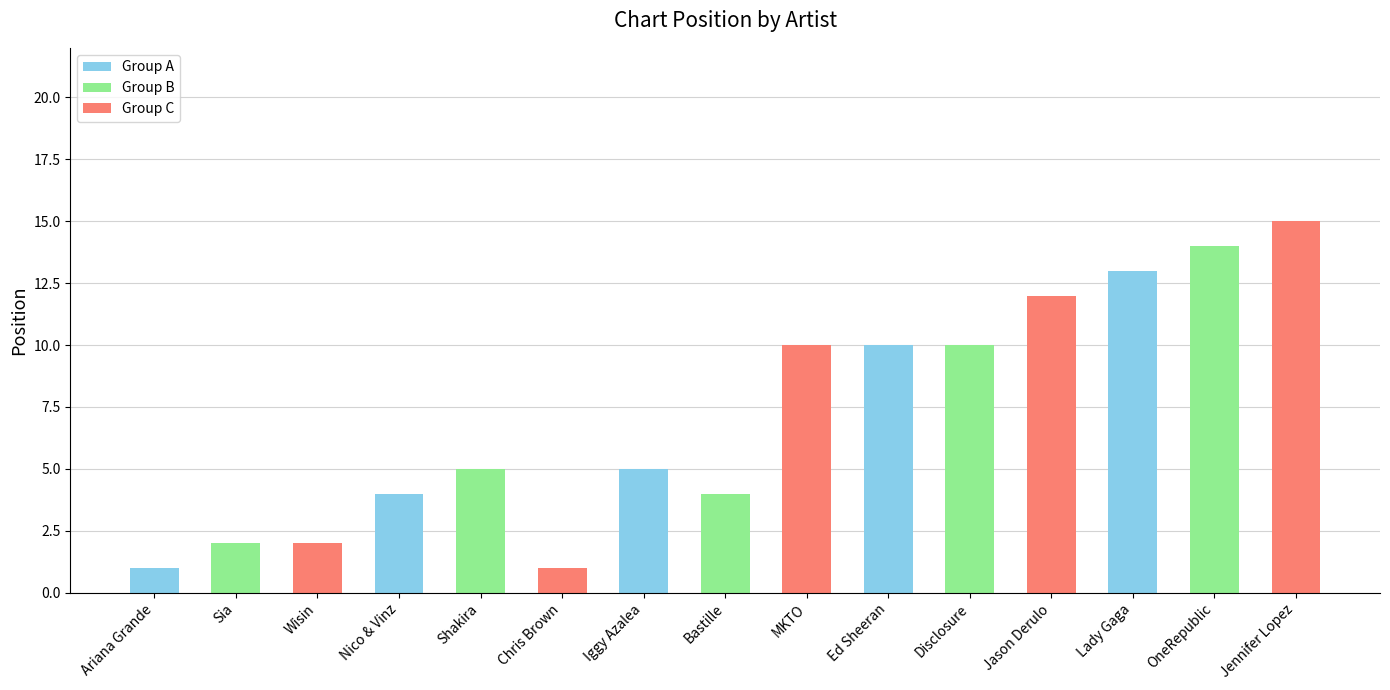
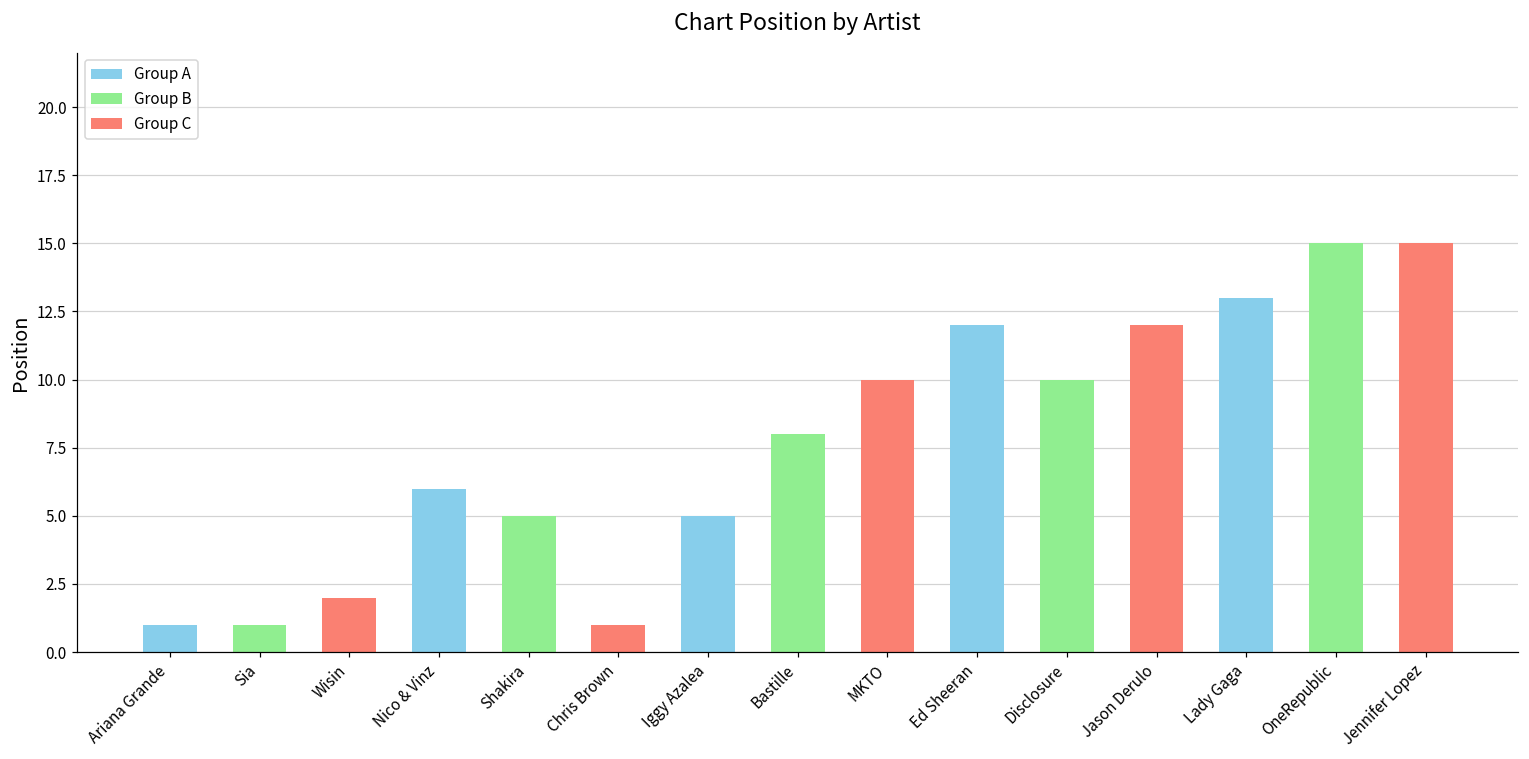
  {
    "Ariana Grande": 1,
-   "Sia": 2,
+   "Sia": 1,
    "Wisin": 2,
-   "Nico & Vinz": 4,
+   "Nico & Vinz": 6,
    "Shakira": 5,
    "Chris Brown": 1,
    "Iggy Azalea": 5,
-   "Bastille": 4,
+   "Bastille": 8,
    "MKTO": 10,
-   "Ed Sheeran": 10,
+   "Ed Sheeran": 12,
    "Disclosure": 10,
    "Jason Derulo": 12,
    "Lady Gaga": 13,
-   "OneRepublic": 14,
+   "OneRepublic": 15,
    "Jennifer Lopez": 15
  }
